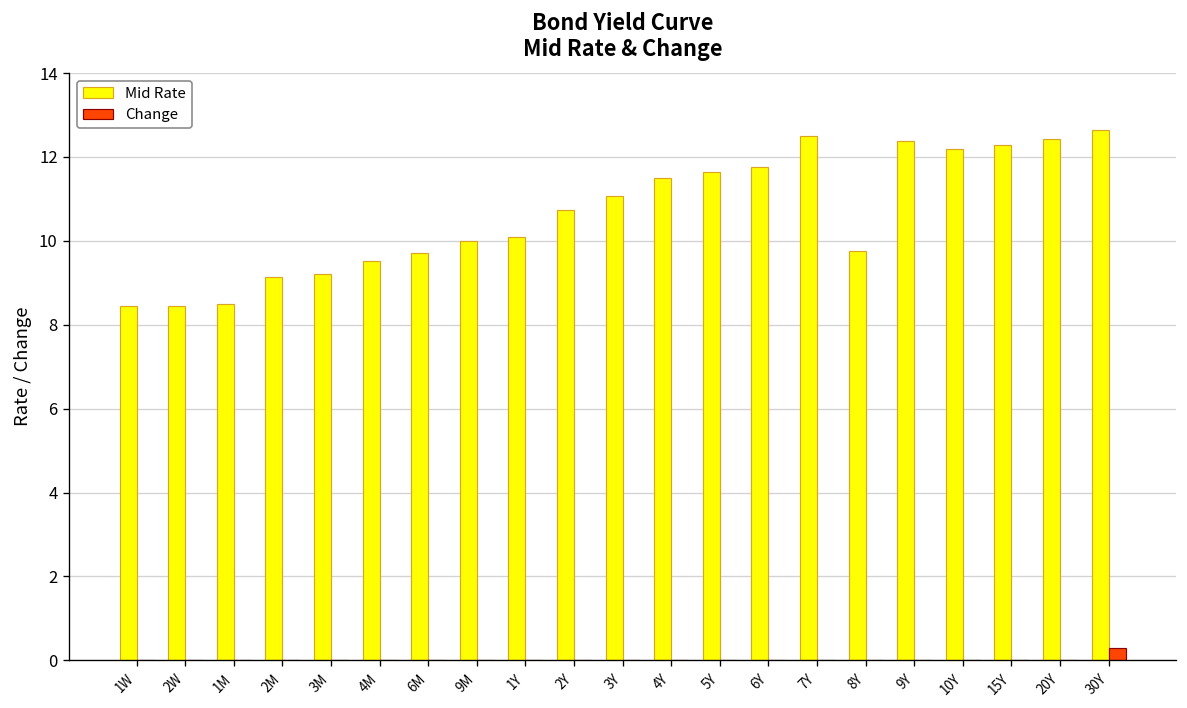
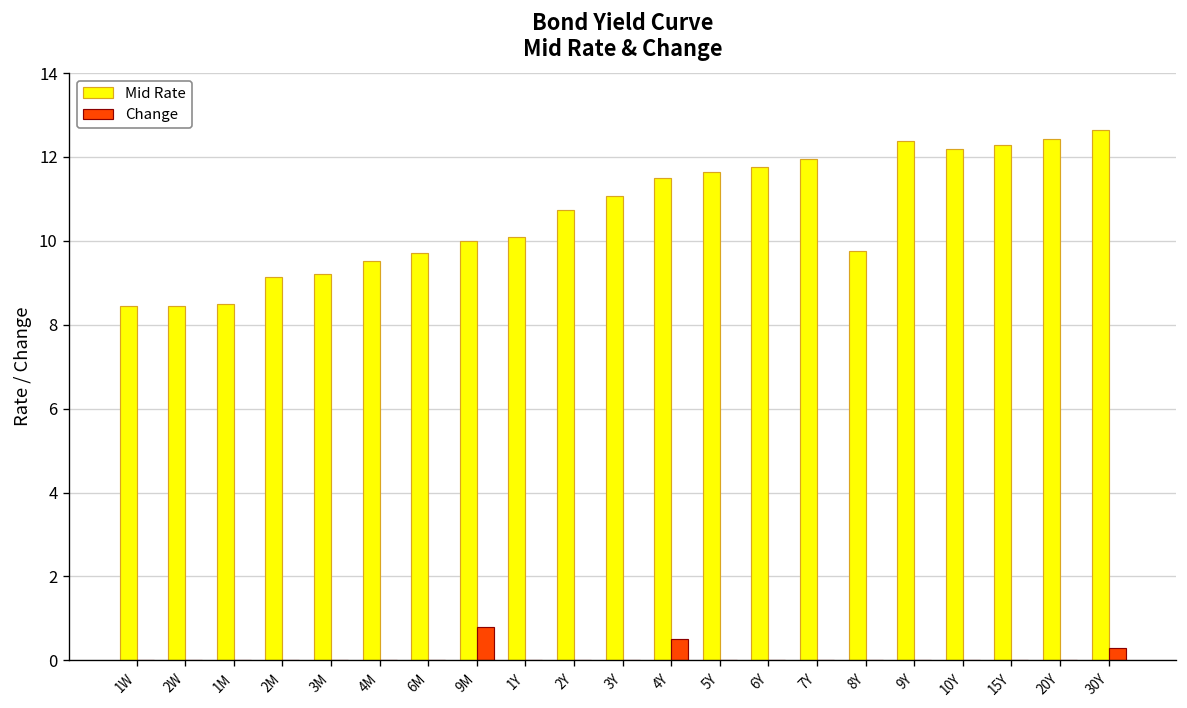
  {
    "Mid Rate": {
      "1W": 8.5,
      "2W": 8.5,
      "1M": 8.5,
      "2M": 9.2,
      "3M": 9.2,
      "4M": 9.5,
      "6M": 9.7,
      "9M": 10.0,
      "1Y": 10.1,
      "2Y": 10.7,
      "3Y": 11.1,
      "4Y": 11.5,
      "5Y": 11.6,
      "6Y": 11.8,
-     "7Y": 12.5,
+     "7Y": 11.9,
      "8Y": 9.8,
      "9Y": 12.4,
      "10Y": 12.2,
      "15Y": 12.3,
      "20Y": 12.4,
      "30Y": 12.7
    },
    "Change": {
      "2W": 0.0,
      "3M": 0.0,
      "4M": 0.0,
-     "9M": 0.0,
-     "4Y": 0.0,
+     "9M": 0.8,
+     "4Y": 0.5,
      "10Y": 0.0,
      "30Y": 0.3
    }
  }
